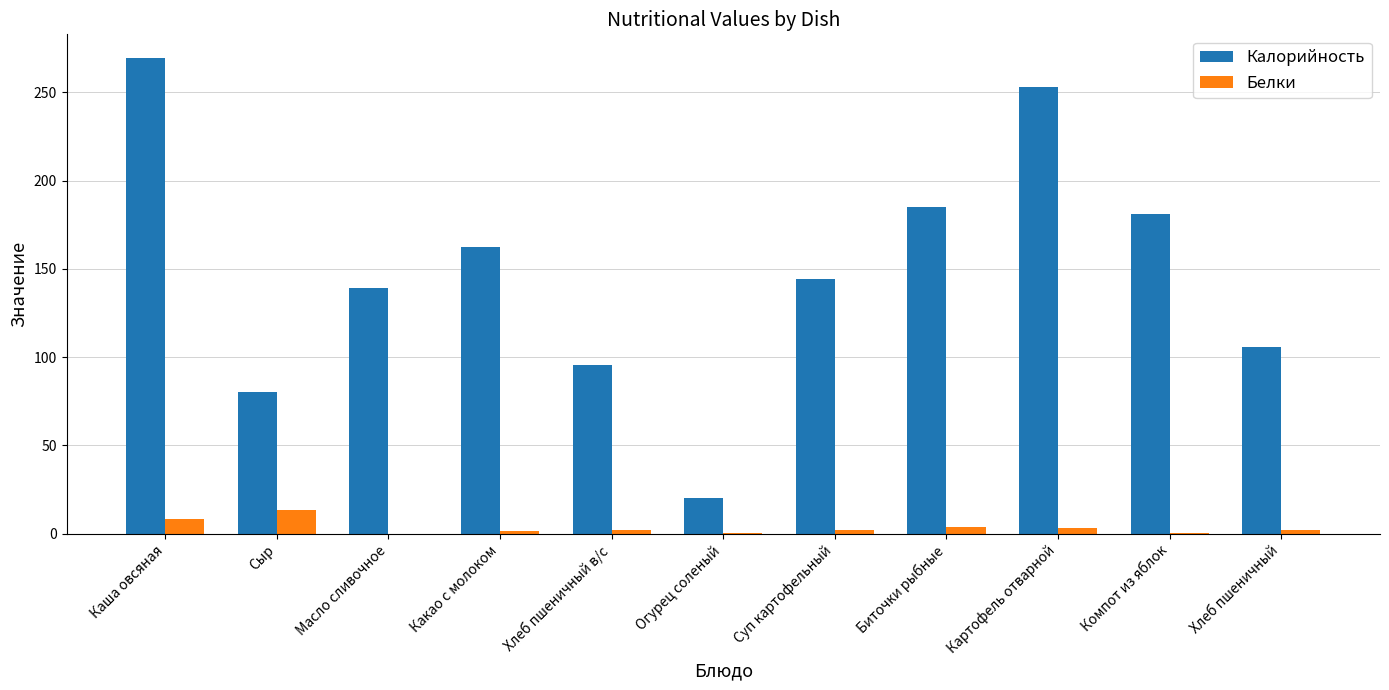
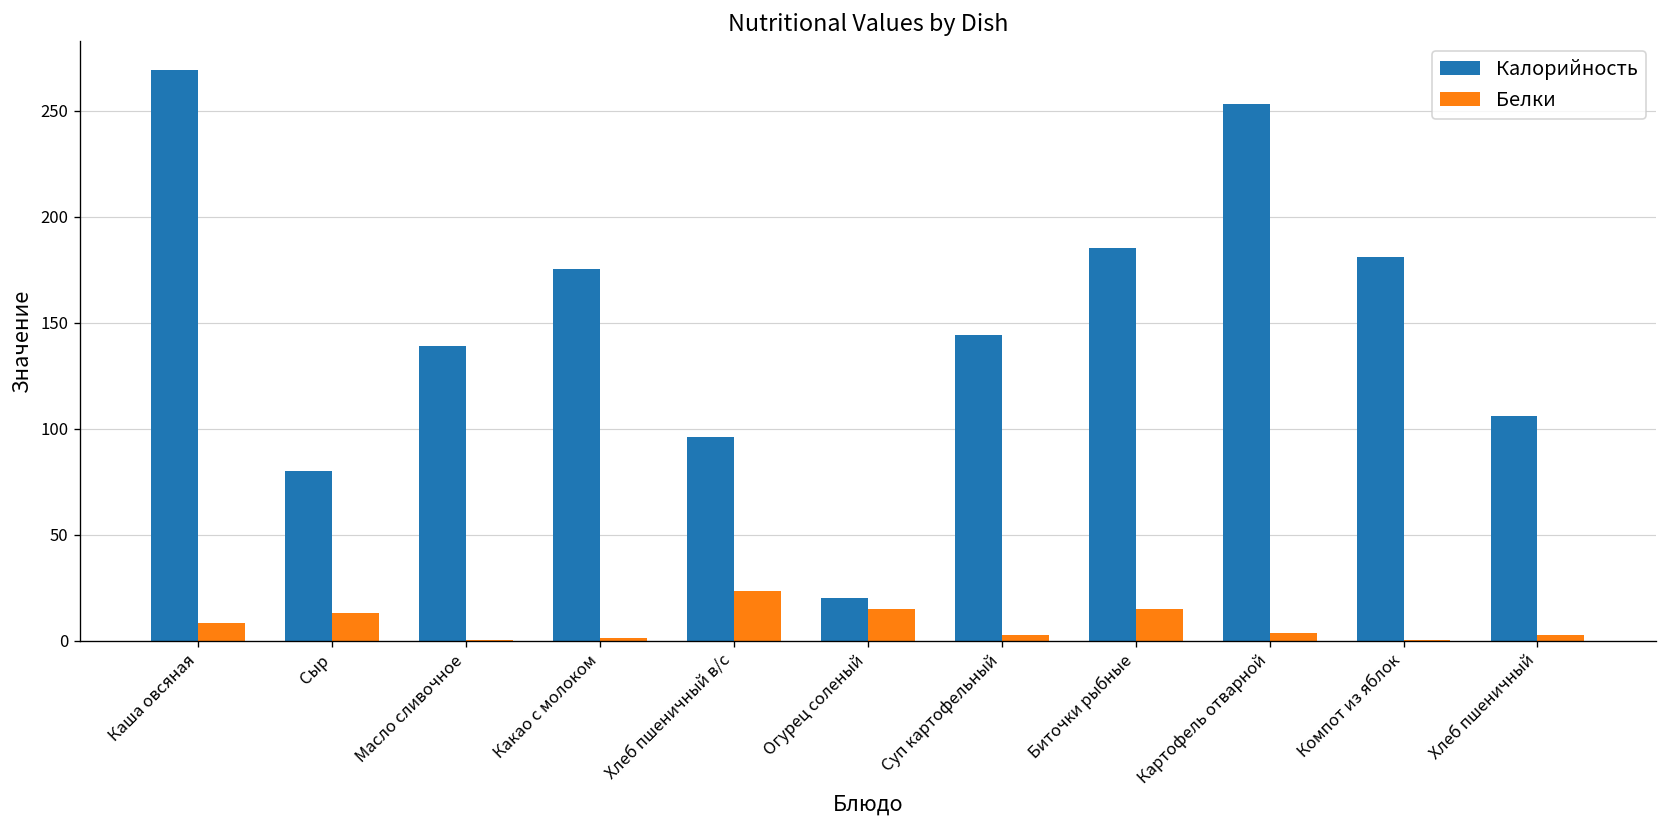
  {
    "Калорийность": {
      "Каша овсяная": 269,
      "Сыр": 80,
      "Масло сливочное": 139,
-     "Какао с молоком": 162,
+     "Какао с молоком": 175,
      "Хлеб пшеничный в/с": 96,
      "Огурец соленый": 20,
      "Суп картофельный": 144,
      "Биточки рыбные": 185,
      "Картофель отварной": 253,
      "Компот из яблок": 181,
      "Хлеб пшеничный": 106
    },
    "Белки": {
      "Каша овсяная": 8,
      "Сыр": 13,
-     "Хлеб пшеничный в/с": 2,
-     "Огурец соленый": 1,
+     "Хлеб пшеничный в/с": 23,
+     "Огурец соленый": 15,
      "Суп картофельный": 2,
-     "Биточки рыбные": 4,
+     "Биточки рыбные": 15,
      "Картофель отварной": 4,
      "Хлеб пшеничный": 2
    }
  }
